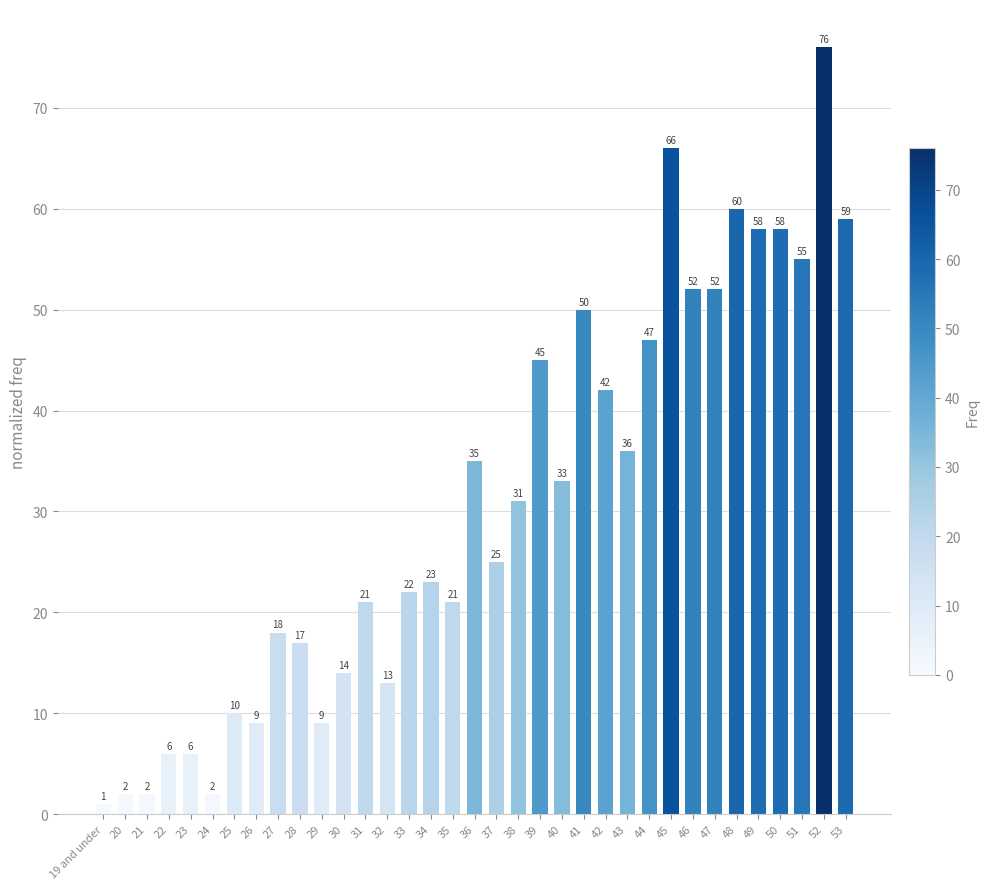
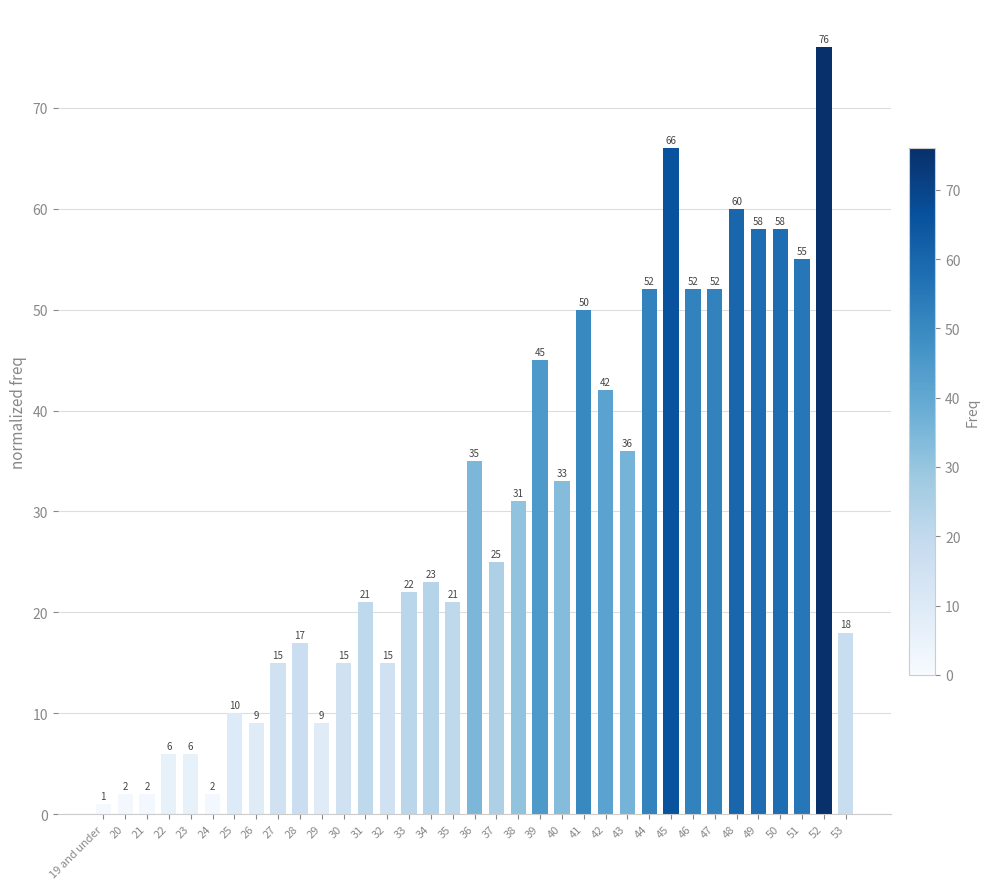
  {
    "19 and under": 1,
    "20": 2,
    "21": 2,
    "22": 6,
    "23": 6,
    "24": 2,
    "25": 10,
    "26": 9,
-   "27": 18,
+   "27": 15,
    "28": 17,
    "29": 9,
-   "30": 14,
+   "30": 15,
    "31": 21,
-   "32": 13,
+   "32": 15,
    "33": 22,
    "34": 23,
    "35": 21,
    "36": 35,
    "37": 25,
    "38": 31,
    "39": 45,
    "40": 33,
    "41": 50,
    "42": 42,
    "43": 36,
-   "44": 47,
+   "44": 52,
    "45": 66,
    "46": 52,
    "47": 52,
    "48": 60,
    "49": 58,
    "50": 58,
    "51": 55,
    "52": 76,
-   "53": 59
+   "53": 18
  }
